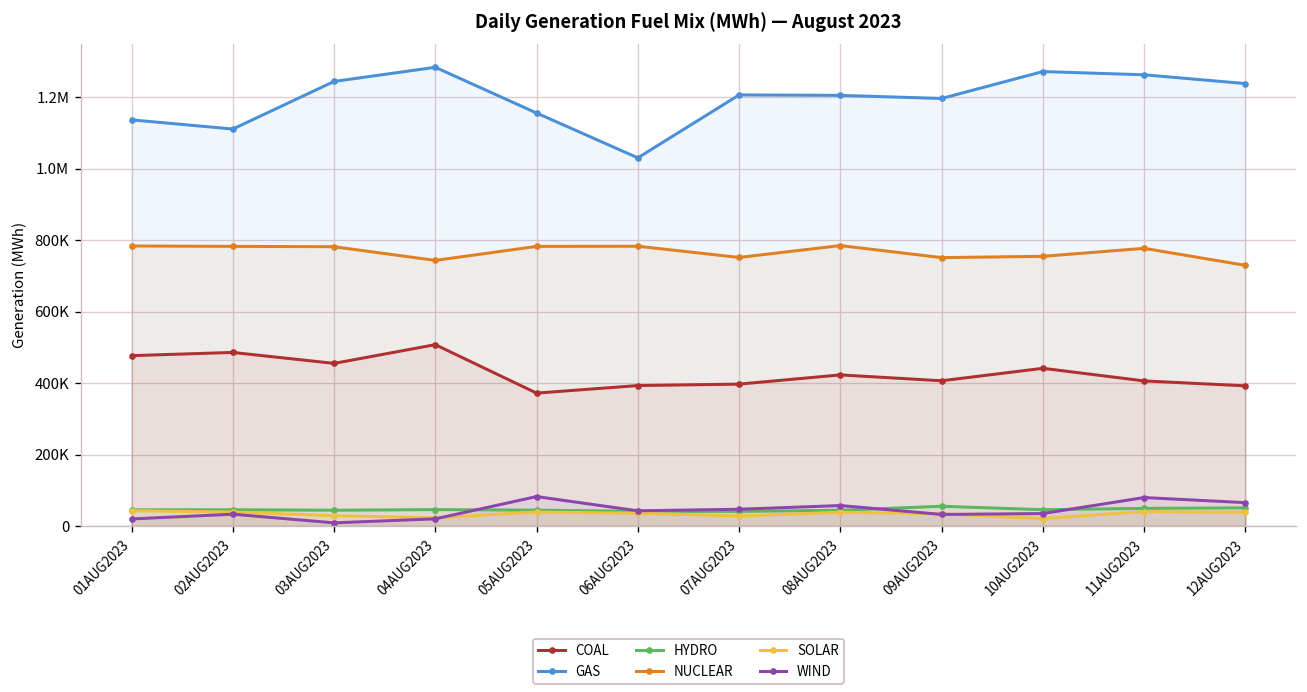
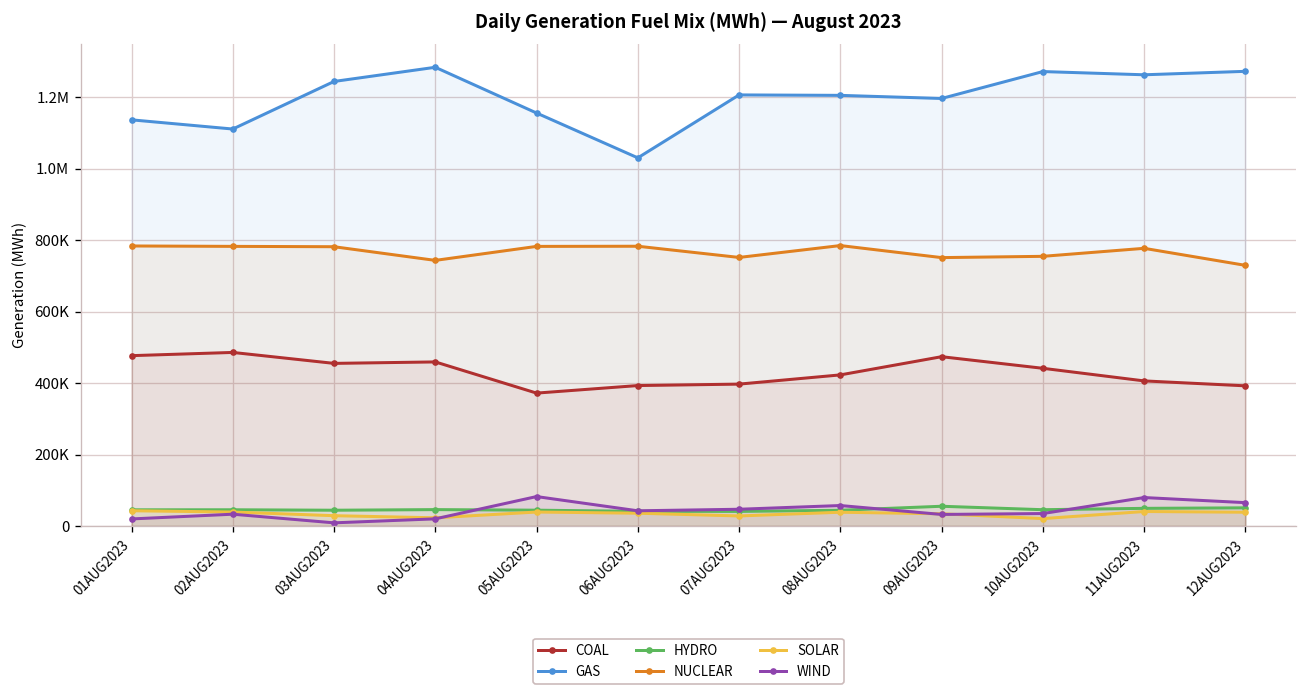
  {
    "COAL": {
      "01AUG2023": 480000,
      "02AUG2023": 490000,
      "03AUG2023": 460000,
-     "04AUG2023": 510000,
+     "04AUG2023": 460000,
      "05AUG2023": 370000,
      "06AUG2023": 390000,
      "07AUG2023": 400000,
      "08AUG2023": 420000,
-     "09AUG2023": 410000,
+     "09AUG2023": 470000,
      "10AUG2023": 440000,
      "11AUG2023": 410000,
      "12AUG2023": 390000
    },
    "GAS": {
      "01AUG2023": 1140000,
      "02AUG2023": 1110000,
      "03AUG2023": 1240000,
      "04AUG2023": 1280000,
      "05AUG2023": 1160000,
      "06AUG2023": 1030000,
      "07AUG2023": 1210000,
      "08AUG2023": 1210000,
      "09AUG2023": 1200000,
      "10AUG2023": 1270000,
      "11AUG2023": 1260000,
-     "12AUG2023": 1240000
+     "12AUG2023": 1270000
    },
    "HYDRO": {
      "03AUG2023": 40000,
      "04AUG2023": 50000,
      "09AUG2023": 60000,
      "10AUG2023": 50000,
      "11AUG2023": 50000,
      "12AUG2023": 50000
    },
    "NUCLEAR": {
      "01AUG2023": 780000,
      "02AUG2023": 780000,
      "03AUG2023": 780000,
      "04AUG2023": 740000,
      "05AUG2023": 780000,
      "06AUG2023": 780000,
      "07AUG2023": 750000,
      "08AUG2023": 790000,
      "09AUG2023": 750000,
      "10AUG2023": 760000,
      "11AUG2023": 780000,
      "12AUG2023": 730000
    },
    "SOLAR": {
      "03AUG2023": 30000,
      "07AUG2023": 30000,
      "10AUG2023": 20000,
      "11AUG2023": 40000,
      "12AUG2023": 40000
    },
    "WIND": {
      "01AUG2023": 20000,
      "03AUG2023": 10000,
      "05AUG2023": 80000,
      "08AUG2023": 60000,
      "10AUG2023": 30000,
      "11AUG2023": 80000,
      "12AUG2023": 70000
    }
  }
